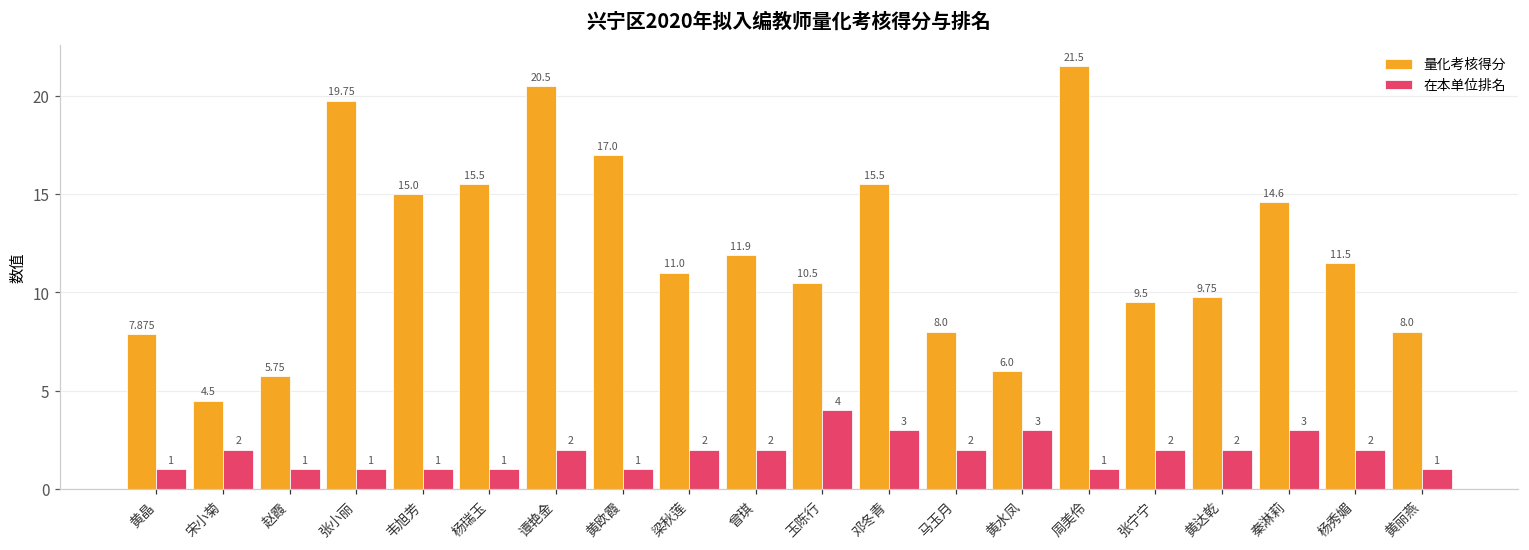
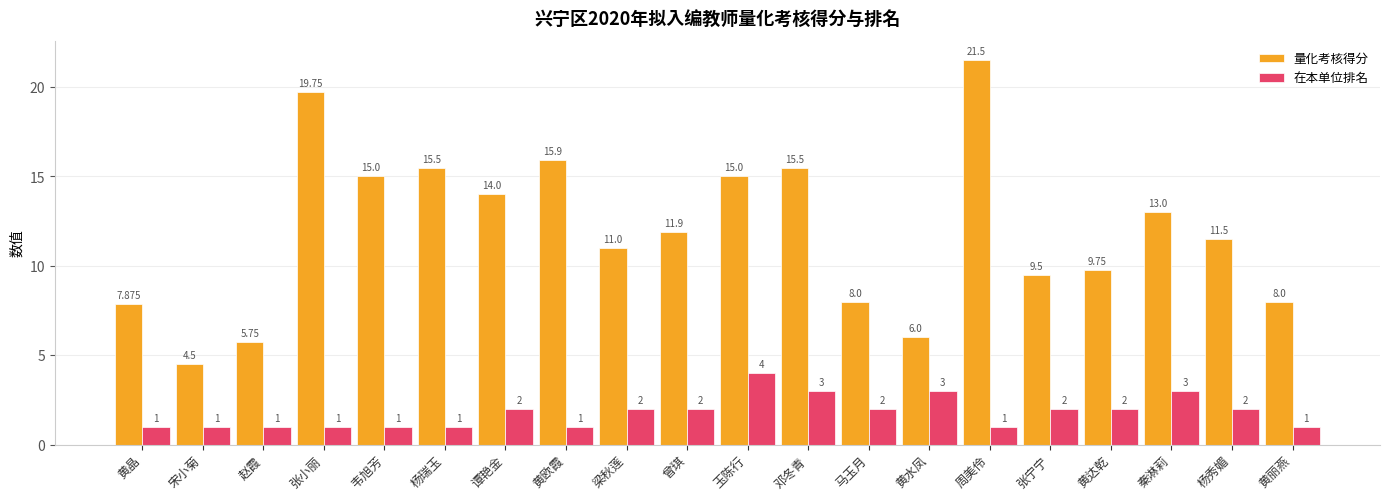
  {
    "量化考核得分": {
      "黄晶": 7.875,
      "宋小菊": 4.5,
      "赵霞": 5.75,
      "张小丽": 19.75,
      "韦旭芳": 15.0,
      "杨瑞玉": 15.5,
-     "谭艳金": 20.5,
-     "黄欧霞": 17.0,
+     "谭艳金": 14.0,
+     "黄欧霞": 15.9,
      "梁秋莲": 11.0,
      "曾琪": 11.9,
-     "玉陈行": 10.5,
+     "玉陈行": 15.0,
      "邓冬青": 15.5,
      "马玉月": 8.0,
      "黄水凤": 6.0,
      "周美伶": 21.5,
      "张宁宁": 9.5,
      "黄达乾": 9.75,
-     "秦淋莉": 14.6,
+     "秦淋莉": 13.0,
      "杨秀媚": 11.5,
      "黄丽燕": 8.0
    },
    "在本单位排名": {
      "黄晶": 1,
-     "宋小菊": 2,
+     "宋小菊": 1,
      "赵霞": 1,
      "张小丽": 1,
      "韦旭芳": 1,
      "杨瑞玉": 1,
      "谭艳金": 2,
      "黄欧霞": 1,
      "梁秋莲": 2,
      "曾琪": 2,
      "玉陈行": 4,
      "邓冬青": 3,
      "马玉月": 2,
      "黄水凤": 3,
      "周美伶": 1,
      "张宁宁": 2,
      "黄达乾": 2,
      "秦淋莉": 3,
      "杨秀媚": 2,
      "黄丽燕": 1
    }
  }
